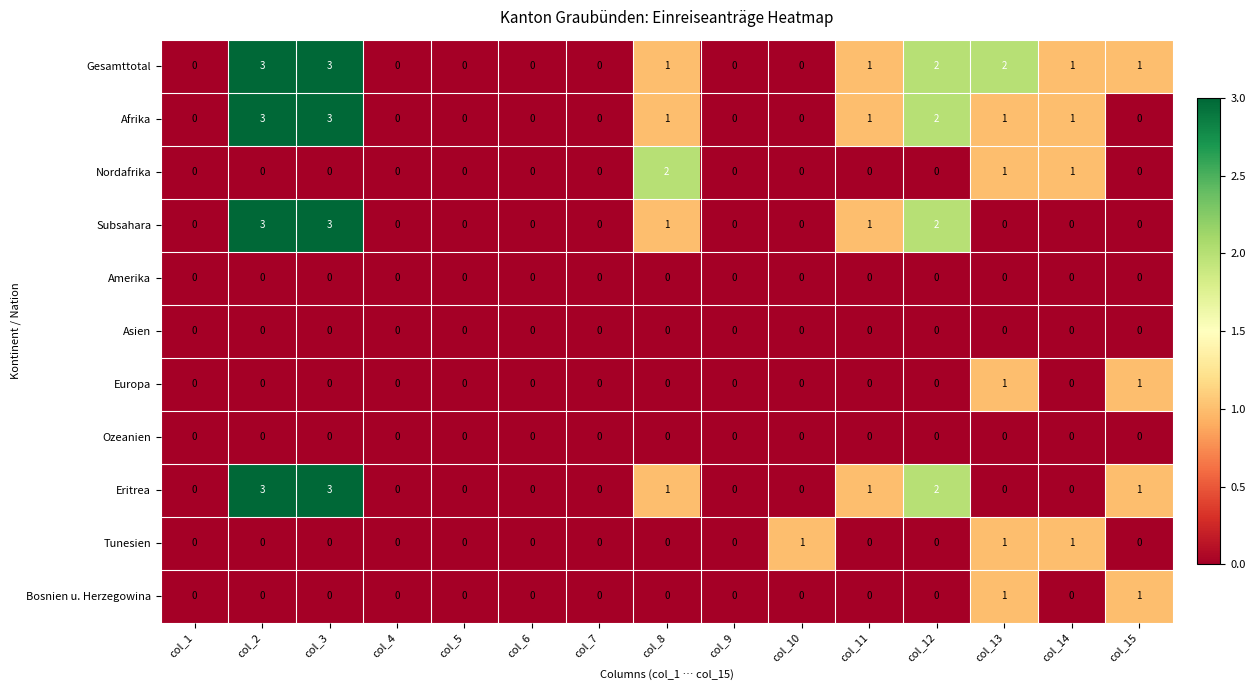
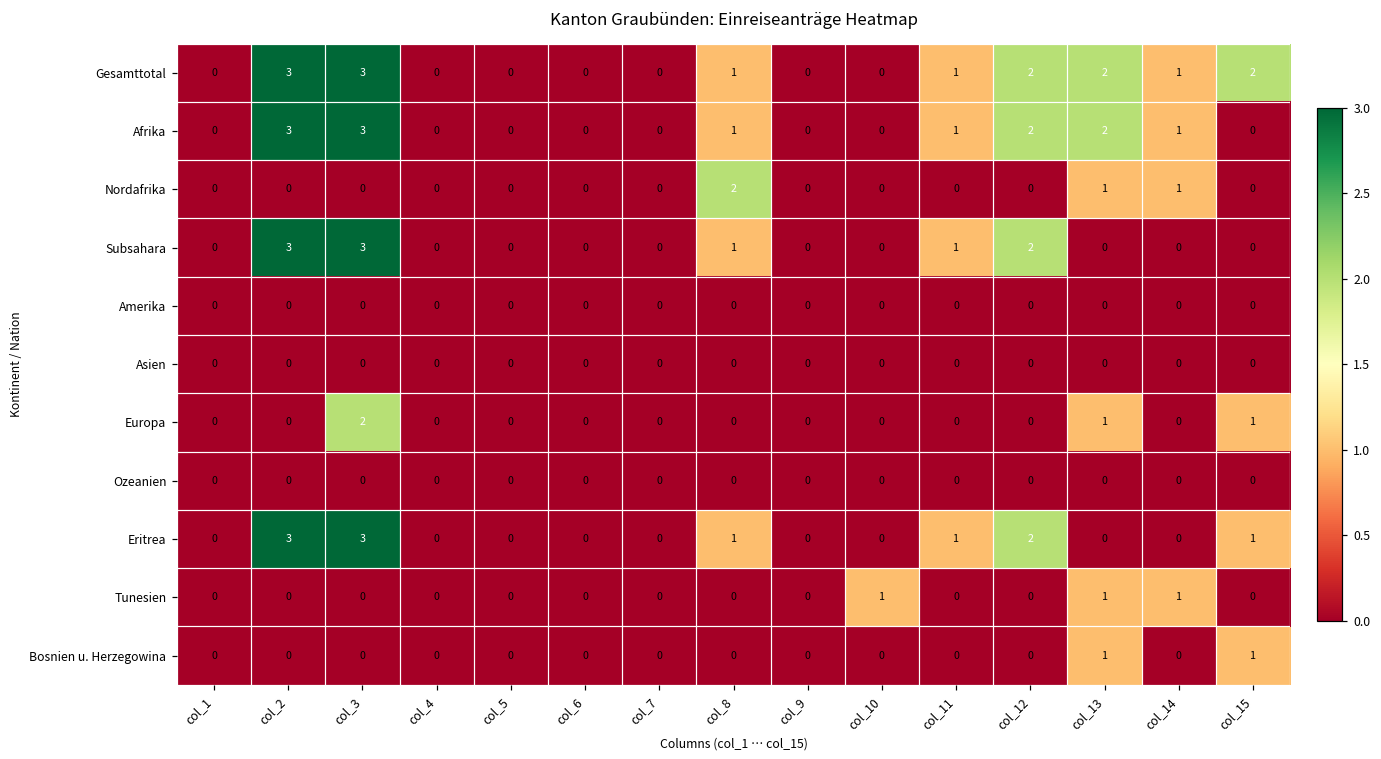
  {
    "Gesamttotal": {
      "col_1": 0,
      "col_2": 3,
      "col_3": 3,
      "col_4": 0,
      "col_5": 0,
      "col_6": 0,
      "col_7": 0,
      "col_8": 1,
      "col_9": 0,
      "col_10": 0,
      "col_11": 1,
      "col_12": 2,
      "col_13": 2,
      "col_14": 1,
-     "col_15": 1
+     "col_15": 2
    },
    "Afrika": {
      "col_1": 0,
      "col_2": 3,
      "col_3": 3,
      "col_4": 0,
      "col_5": 0,
      "col_6": 0,
      "col_7": 0,
      "col_8": 1,
      "col_9": 0,
      "col_10": 0,
      "col_11": 1,
      "col_12": 2,
-     "col_13": 1,
+     "col_13": 2,
      "col_14": 1,
      "col_15": 0
    },
    "Nordafrika": {
      "col_1": 0,
      "col_2": 0,
      "col_3": 0,
      "col_4": 0,
      "col_5": 0,
      "col_6": 0,
      "col_7": 0,
      "col_8": 2,
      "col_9": 0,
      "col_10": 0,
      "col_11": 0,
      "col_12": 0,
      "col_13": 1,
      "col_14": 1,
      "col_15": 0
    },
    "Subsahara": {
      "col_1": 0,
      "col_2": 3,
      "col_3": 3,
      "col_4": 0,
      "col_5": 0,
      "col_6": 0,
      "col_7": 0,
      "col_8": 1,
      "col_9": 0,
      "col_10": 0,
      "col_11": 1,
      "col_12": 2,
      "col_13": 0,
      "col_14": 0,
      "col_15": 0
    },
    "Amerika": {
      "col_1": 0,
      "col_2": 0,
      "col_3": 0,
      "col_4": 0,
      "col_5": 0,
      "col_6": 0,
      "col_7": 0,
      "col_8": 0,
      "col_9": 0,
      "col_10": 0,
      "col_11": 0,
      "col_12": 0,
      "col_13": 0,
      "col_14": 0,
      "col_15": 0
    },
    "Asien": {
      "col_1": 0,
      "col_2": 0,
      "col_3": 0,
      "col_4": 0,
      "col_5": 0,
      "col_6": 0,
      "col_7": 0,
      "col_8": 0,
      "col_9": 0,
      "col_10": 0,
      "col_11": 0,
      "col_12": 0,
      "col_13": 0,
      "col_14": 0,
      "col_15": 0
    },
    "Europa": {
      "col_1": 0,
      "col_2": 0,
-     "col_3": 0,
+     "col_3": 2,
      "col_4": 0,
      "col_5": 0,
      "col_6": 0,
      "col_7": 0,
      "col_8": 0,
      "col_9": 0,
      "col_10": 0,
      "col_11": 0,
      "col_12": 0,
      "col_13": 1,
      "col_14": 0,
      "col_15": 1
    },
    "Ozeanien": {
      "col_1": 0,
      "col_2": 0,
      "col_3": 0,
      "col_4": 0,
      "col_5": 0,
      "col_6": 0,
      "col_7": 0,
      "col_8": 0,
      "col_9": 0,
      "col_10": 0,
      "col_11": 0,
      "col_12": 0,
      "col_13": 0,
      "col_14": 0,
      "col_15": 0
    },
    "Eritrea": {
      "col_1": 0,
      "col_2": 3,
      "col_3": 3,
      "col_4": 0,
      "col_5": 0,
      "col_6": 0,
      "col_7": 0,
      "col_8": 1,
      "col_9": 0,
      "col_10": 0,
      "col_11": 1,
      "col_12": 2,
      "col_13": 0,
      "col_14": 0,
      "col_15": 1
    },
    "Tunesien": {
      "col_1": 0,
      "col_2": 0,
      "col_3": 0,
      "col_4": 0,
      "col_5": 0,
      "col_6": 0,
      "col_7": 0,
      "col_8": 0,
      "col_9": 0,
      "col_10": 1,
      "col_11": 0,
      "col_12": 0,
      "col_13": 1,
      "col_14": 1,
      "col_15": 0
    },
    "Bosnien u. Herzegowina": {
      "col_1": 0,
      "col_2": 0,
      "col_3": 0,
      "col_4": 0,
      "col_5": 0,
      "col_6": 0,
      "col_7": 0,
      "col_8": 0,
      "col_9": 0,
      "col_10": 0,
      "col_11": 0,
      "col_12": 0,
      "col_13": 1,
      "col_14": 0,
      "col_15": 1
    }
  }
